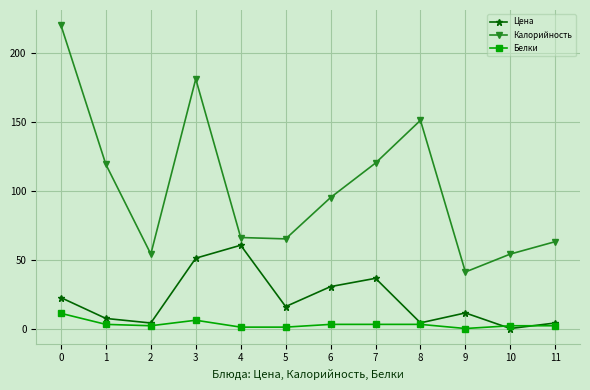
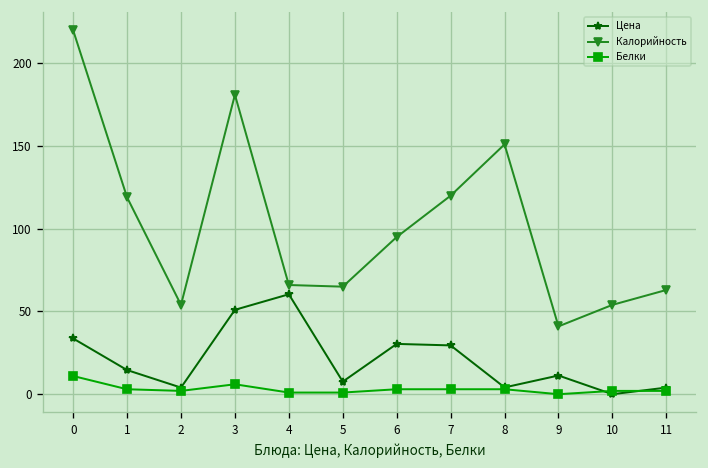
  {
    "Цена": {
-     "0": 22,
-     "1": 7,
+     "0": 34,
+     "1": 15,
      "2": 4,
      "3": 51,
      "4": 60,
-     "5": 16,
+     "5": 8,
      "6": 30,
-     "7": 36,
+     "7": 30,
      "9": 11,
      "10": 0,
      "11": 4
    }
  }
